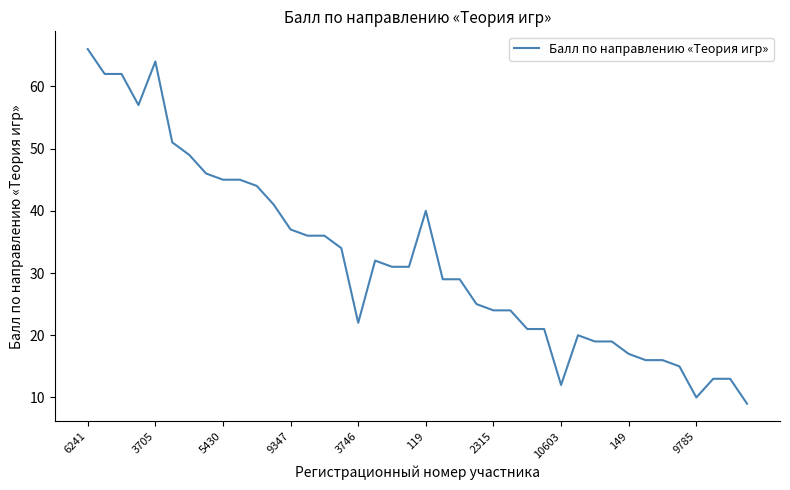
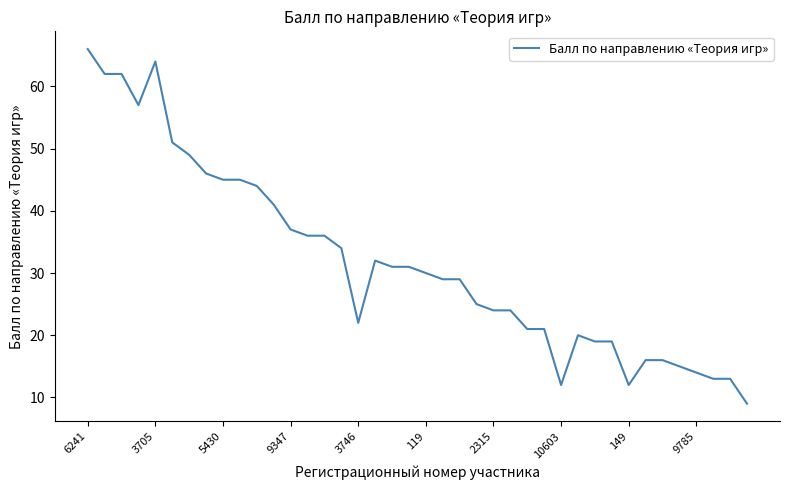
  {
    "6241": 66,
    "3705": 64,
    "5430": 45,
    "9347": 37,
    "3746": 22,
-   "119": 40,
+   "119": 30,
    "2315": 24,
    "10603": 12,
-   "149": 17,
-   "9785": 10
+   "149": 12,
+   "9785": 14
  }
